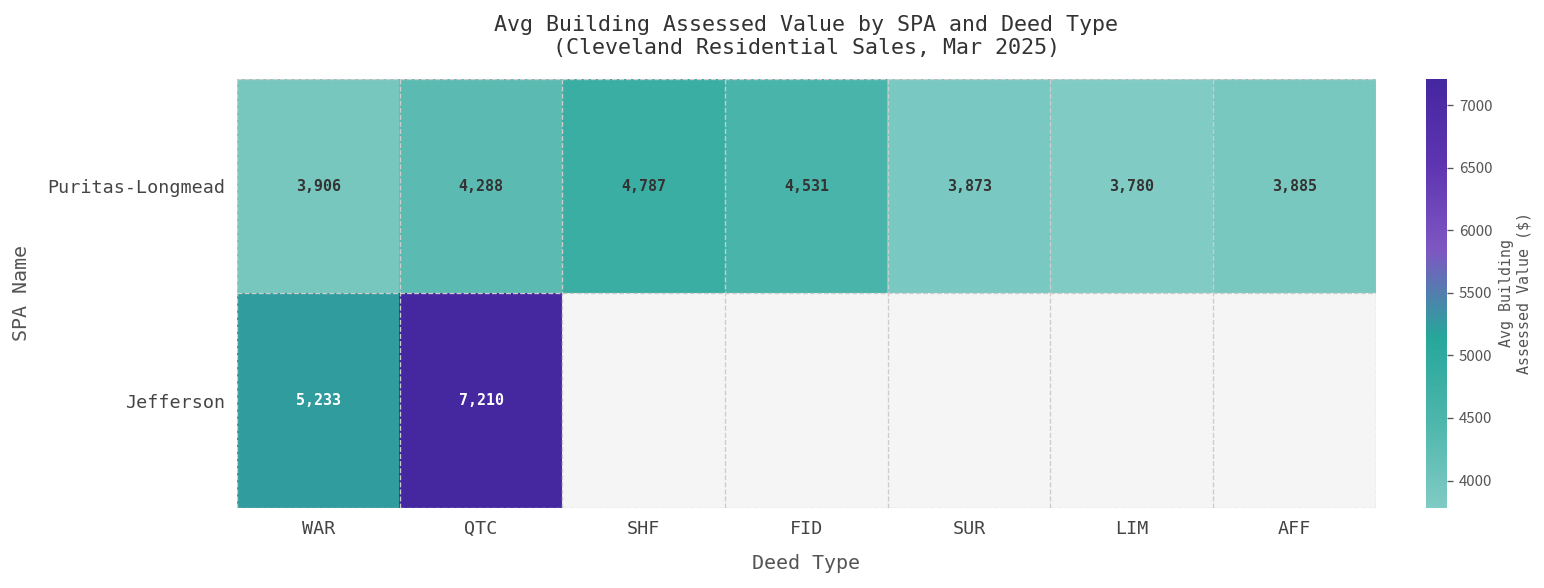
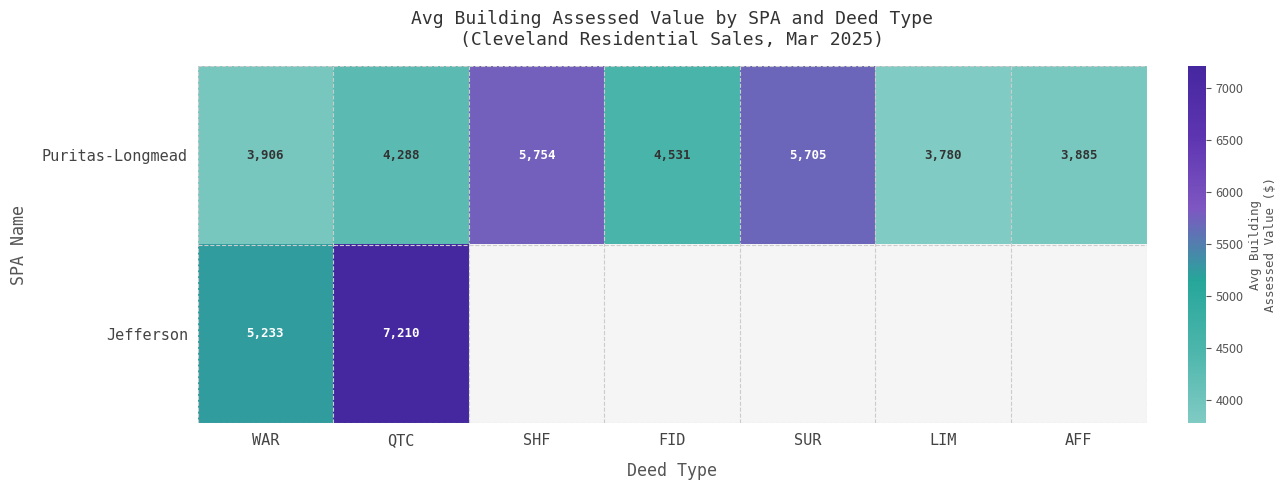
  {
    "Puritas-Longmead": {
      "WAR": "3,906",
      "QTC": "4,288",
-     "SHF": "4,787",
+     "SHF": "5,754",
      "FID": "4,531",
-     "SUR": "3,873",
+     "SUR": "5,705",
      "LIM": "3,780",
      "AFF": "3,885"
    },
    "Jefferson": {
      "WAR": "5,233",
      "QTC": "7,210"
    }
  }
